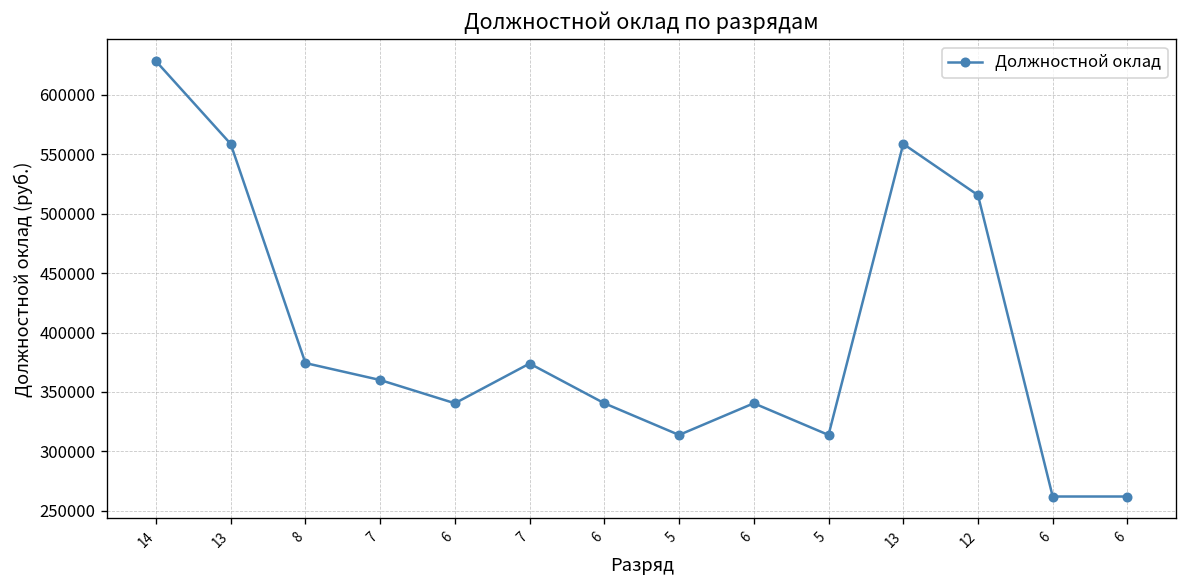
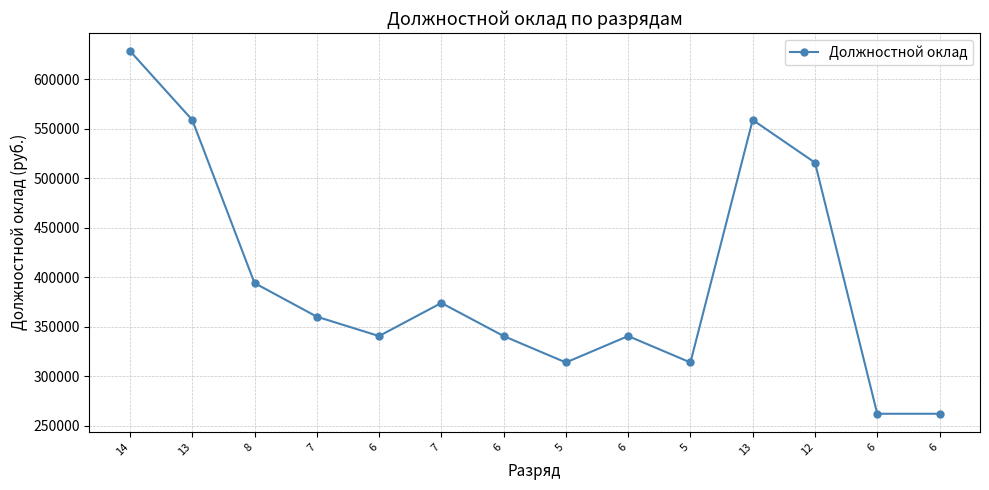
  {
    "14": 630000,
-   "8": 370000,
+   "8": 390000,
    "12": 520000
  }
